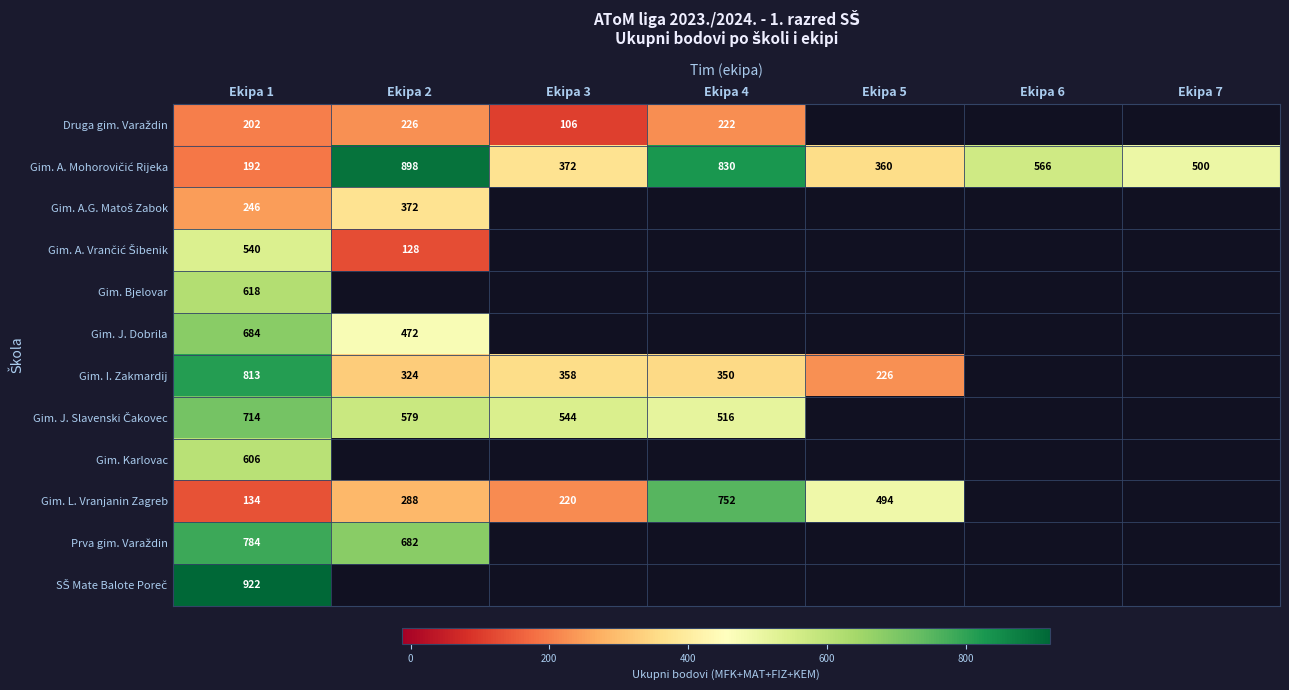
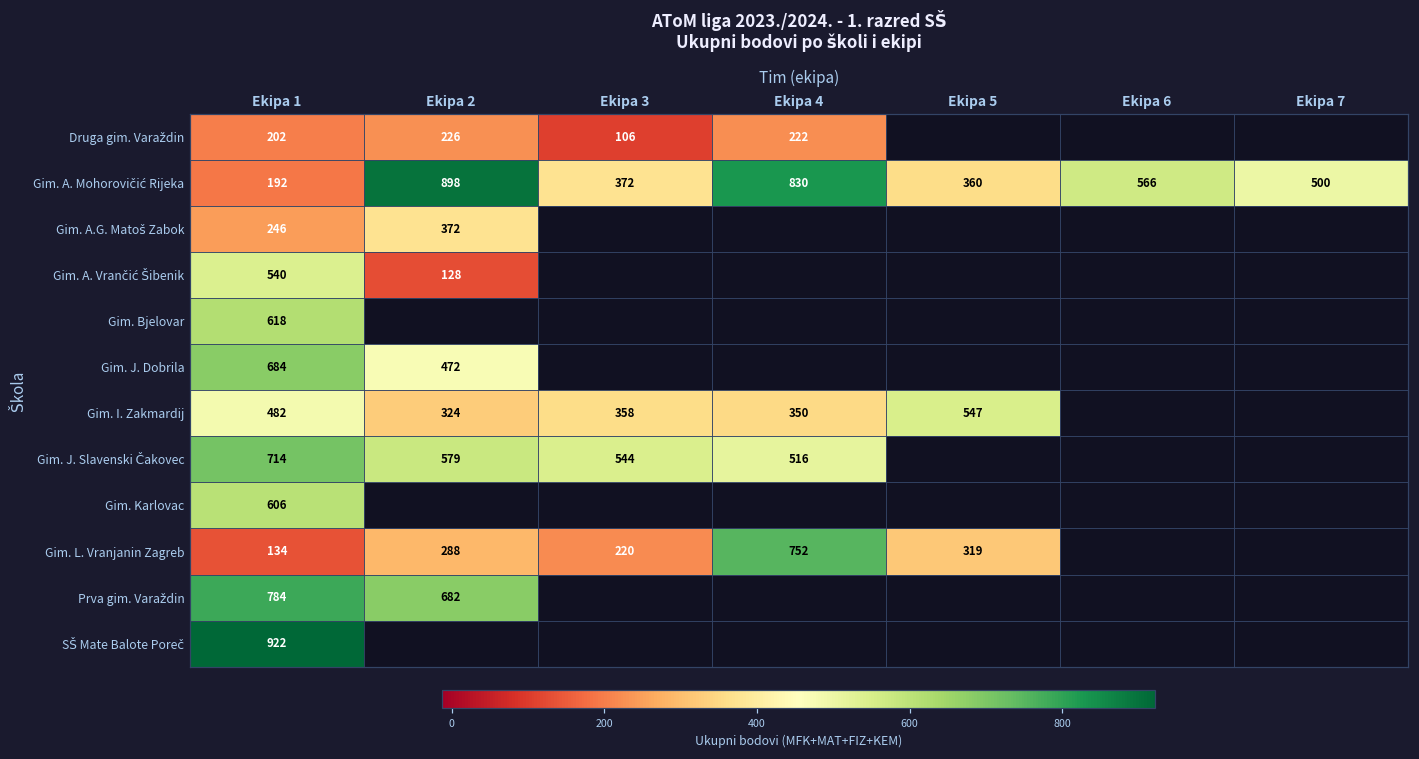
  {
    "Druga gim. Varaždin": {
      "Ekipa 1": 202,
      "Ekipa 2": 226,
      "Ekipa 3": 106,
      "Ekipa 4": 222
    },
    "Gim. A. Mohorovičić Rijeka": {
      "Ekipa 1": 192,
      "Ekipa 2": 898,
      "Ekipa 3": 372,
      "Ekipa 4": 830,
      "Ekipa 5": 360,
      "Ekipa 6": 566,
      "Ekipa 7": 500
    },
    "Gim. A.G. Matoš Zabok": {
      "Ekipa 1": 246,
      "Ekipa 2": 372
    },
    "Gim. A. Vrančić Šibenik": {
      "Ekipa 1": 540,
      "Ekipa 2": 128
    },
    "Gim. Bjelovar": {
      "Ekipa 1": 618
    },
    "Gim. J. Dobrila": {
      "Ekipa 1": 684,
      "Ekipa 2": 472
    },
    "Gim. I. Zakmardij": {
-     "Ekipa 1": 813,
+     "Ekipa 1": 482,
      "Ekipa 2": 324,
      "Ekipa 3": 358,
      "Ekipa 4": 350,
-     "Ekipa 5": 226
+     "Ekipa 5": 547
    },
    "Gim. J. Slavenski Čakovec": {
      "Ekipa 1": 714,
      "Ekipa 2": 579,
      "Ekipa 3": 544,
      "Ekipa 4": 516
    },
    "Gim. Karlovac": {
      "Ekipa 1": 606
    },
    "Gim. L. Vranjanin Zagreb": {
      "Ekipa 1": 134,
      "Ekipa 2": 288,
      "Ekipa 3": 220,
      "Ekipa 4": 752,
-     "Ekipa 5": 494
+     "Ekipa 5": 319
    },
    "Prva gim. Varaždin": {
      "Ekipa 1": 784,
      "Ekipa 2": 682
    },
    "SŠ Mate Balote Poreč": {
      "Ekipa 1": 922
    }
  }
